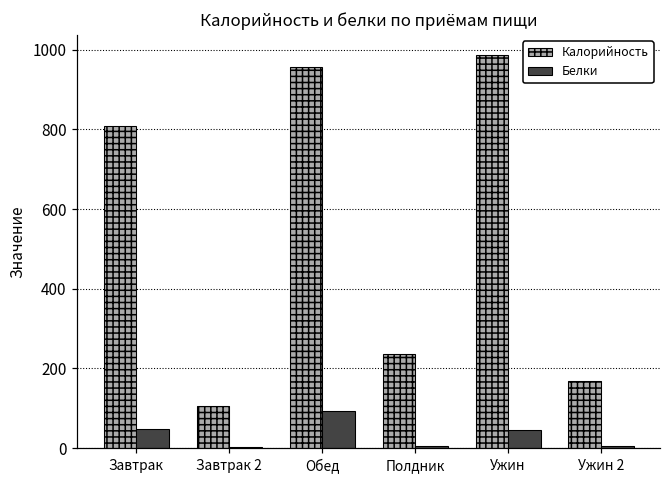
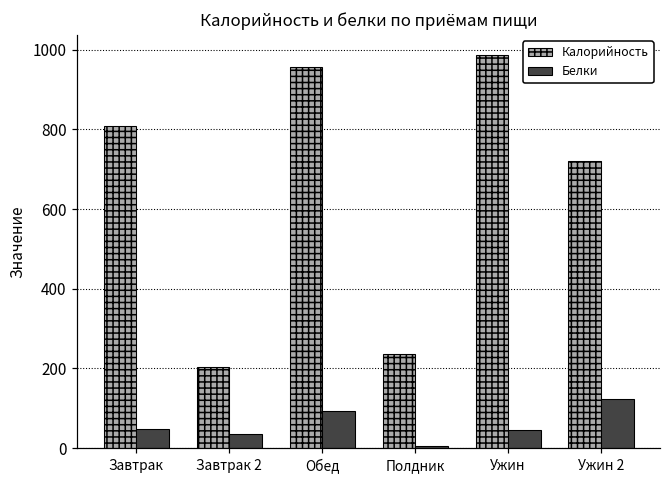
  {
    "Калорийность": {
      "Завтрак": 810,
-     "Завтрак 2": 110,
+     "Завтрак 2": 200,
      "Обед": 960,
      "Полдник": 240,
      "Ужин": 990,
-     "Ужин 2": 170
+     "Ужин 2": 720
    },
    "Белки": {
      "Завтрак": 50,
-     "Завтрак 2": 0,
+     "Завтрак 2": 30,
      "Обед": 90,
      "Ужин": 40,
-     "Ужин 2": 10
+     "Ужин 2": 120
    }
  }
